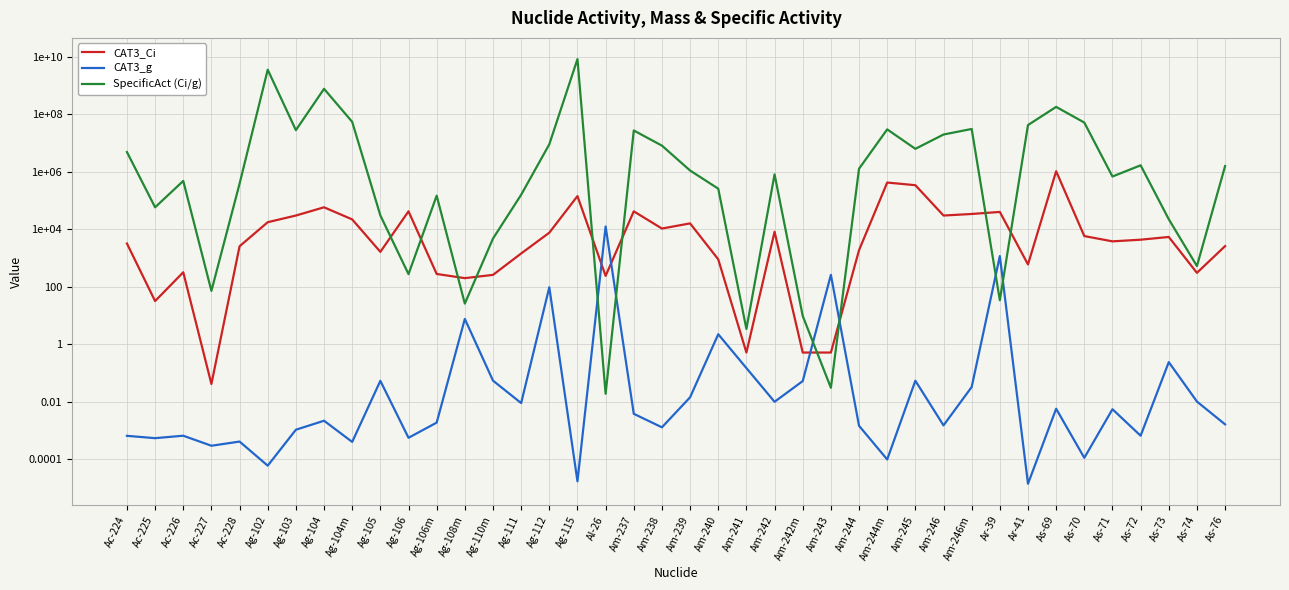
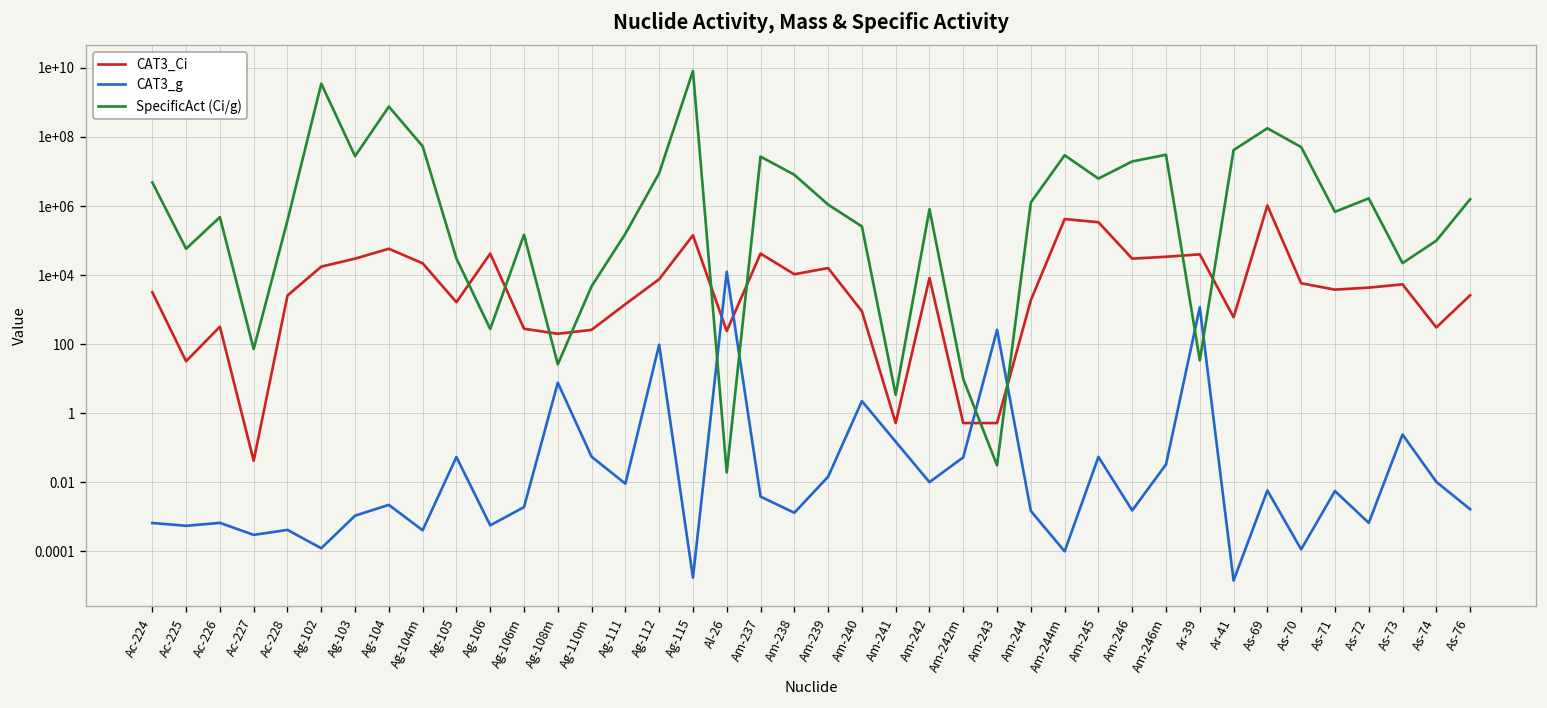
  {
    "CAT3_Ci": {
      "Ac-224": 3000,
      "Ac-225": 30,
      "Ac-226": 300,
      "Ac-227": 0.04,
      "Ac-228": 3000,
      "Ag-102": 20000,
      "Ag-103": 30000,
      "Ag-104": 60000,
      "Ag-104m": 20000,
      "Ag-105": 2000,
      "Ag-106": 40000,
      "Ag-106m": 300,
      "Ag-108m": 200,
      "Ag-110m": 300,
      "Ag-111": 1000,
      "Ag-112": 8000,
      "Ag-115": 100000,
      "Al-26": 200,
      "Am-237": 40000,
      "Am-238": 11000,
      "Am-239": 20000,
      "Am-240": 900,
      "Am-241": 0.5,
      "Am-242": 8000,
      "Am-242m": 0.5,
      "Am-243": 0.5,
      "Am-244": 2000,
      "Am-244m": 400000,
      "Am-245": 300000,
      "Am-246": 30000,
      "Am-246m": 30000,
      "Ar-39": 40000,
      "Ar-41": 600,
      "As-69": 1000000,
      "As-70": 6000,
      "As-71": 4000,
      "As-72": 4000,
      "As-73": 5000,
      "As-74": 300,
      "As-76": 3000
    },
    "CAT3_g": {
      "Ac-224": 0.0007,
      "Ac-225": 0.0006,
      "Ac-226": 0.0007,
      "Ac-227": 0.0003,
      "Ac-228": 0.0004,
-     "Ag-102": 0.00006,
+     "Ag-102": 0.00012,
      "Ag-103": 0.0011,
      "Ag-104": 0.002,
      "Ag-104m": 0.0004,
      "Ag-105": 0.05,
      "Ag-106": 0.0006,
      "Ag-106m": 0.002,
      "Ag-108m": 8,
      "Ag-110m": 0.06,
      "Ag-111": 0.009,
      "Ag-112": 100,
      "Ag-115": 0.00002,
      "Al-26": 10000,
      "Am-237": 0.004,
      "Am-238": 0.001,
      "Am-239": 0.01,
      "Am-240": 2,
      "Am-241": 0.2,
      "Am-242": 0.010,
      "Am-242m": 0.05,
      "Am-243": 300,
      "Am-244": 0.001,
      "Am-244m": 0.00010,
      "Am-245": 0.05,
      "Am-246": 0.002,
      "Am-246m": 0.03,
      "Ar-39": 1200,
      "Ar-41": 0.00001,
      "As-69": 0.006,
      "As-70": 0.00011,
      "As-71": 0.006,
      "As-72": 0.0007,
      "As-73": 0.2,
      "As-74": 0.010,
      "As-76": 0.002
    },
    "SpecificAct (Ci/g)": {
      "Ac-224": 5000000,
      "Ac-225": 60000,
      "Ac-226": 500000,
      "Ac-227": 70,
      "Ac-228": 400000,
      "Ag-102": 4000000000,
      "Ag-103": 30000000,
      "Ag-104": 800000000,
      "Ag-104m": 50000000,
      "Ag-105": 30000,
      "Ag-106": 300,
      "Ag-106m": 100000,
      "Ag-108m": 30,
      "Ag-110m": 5000,
      "Ag-111": 200000,
      "Ag-112": 9000000,
      "Ag-115": 8000000000,
      "Al-26": 0.02,
      "Am-237": 30000000,
      "Am-238": 8000000,
      "Am-239": 1100000,
      "Am-240": 300000,
      "Am-241": 3,
      "Am-242": 800000,
      "Am-242m": 10,
      "Am-243": 0.03,
      "Am-244": 1000000,
      "Am-244m": 30000000,
      "Am-245": 6000000,
      "Am-246": 20000000,
      "Am-246m": 30000000,
      "Ar-39": 30,
      "Ar-41": 40000000,
      "As-69": 200000000,
      "As-70": 50000000,
      "As-71": 700000,
      "As-72": 2000000,
      "As-73": 20000,
-     "As-74": 500,
+     "As-74": 100000,
      "As-76": 2000000
    }
  }
